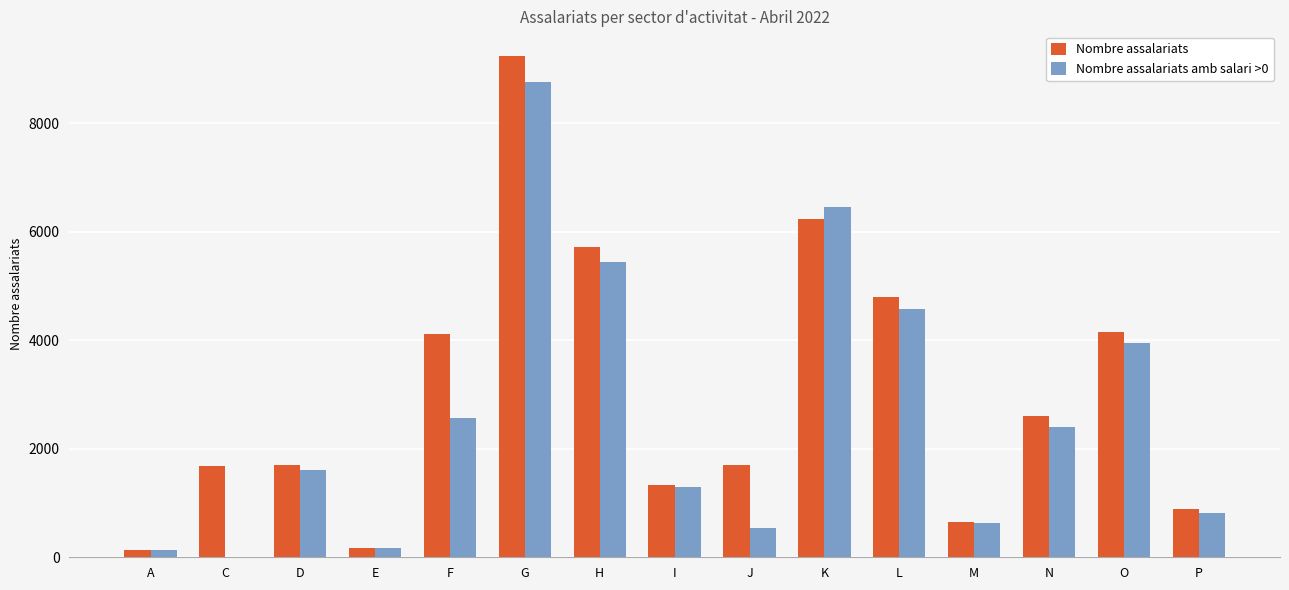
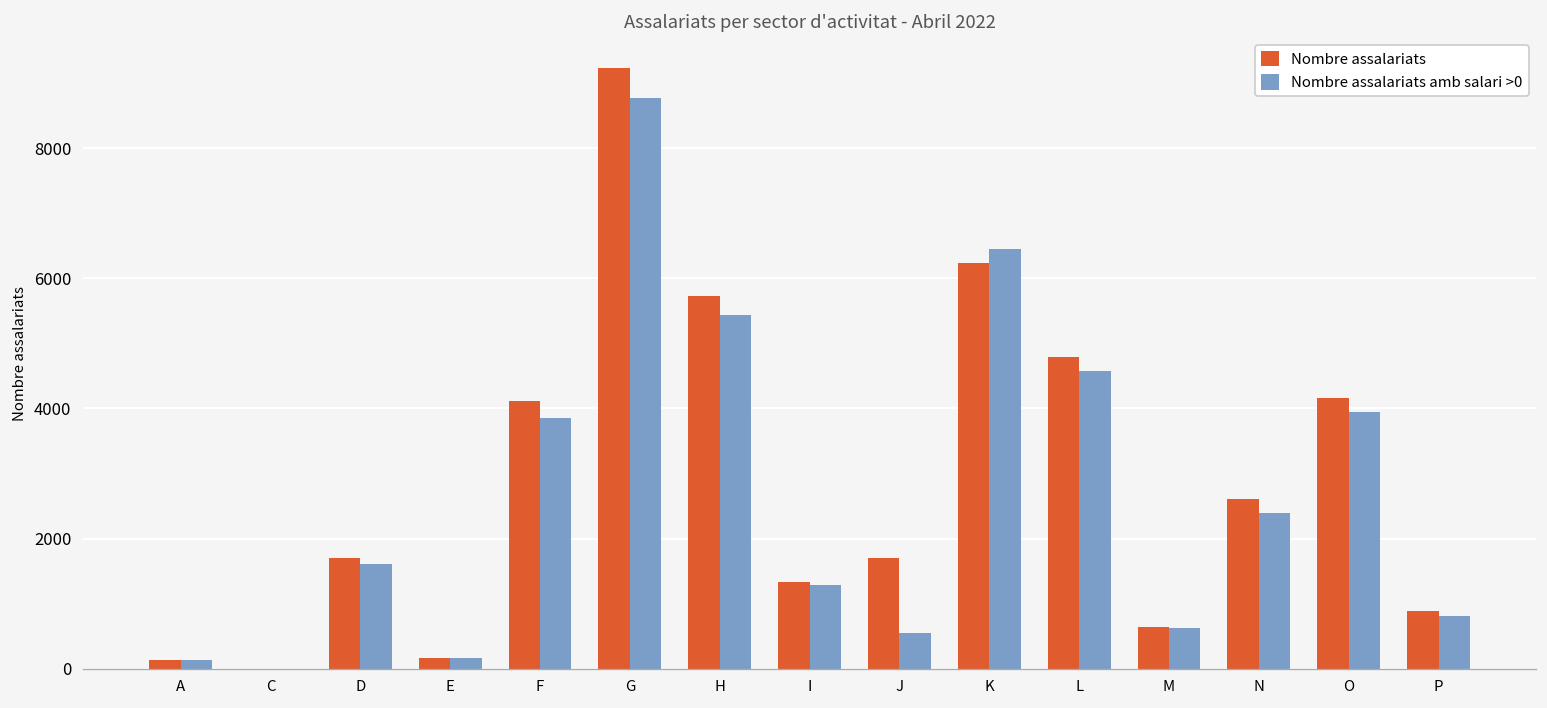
  {
    "Nombre assalariats": {
      "A": 100,
-     "C": 1700,
+     "C": 0,
      "D": 1700,
      "E": 200,
      "F": 4100,
      "G": 9200,
      "H": 5700,
      "I": 1300,
      "J": 1700,
      "K": 6200,
      "L": 4800,
      "M": 600,
      "N": 2600,
      "O": 4200,
      "P": 900
    },
    "Nombre assalariats amb salari >0": {
      "A": 100,
      "D": 1600,
      "E": 200,
-     "F": 2600,
+     "F": 3900,
      "G": 8800,
      "H": 5400,
      "I": 1300,
      "J": 500,
      "K": 6500,
      "L": 4600,
      "M": 600,
      "N": 2400,
      "O": 3900,
      "P": 800
    }
  }
